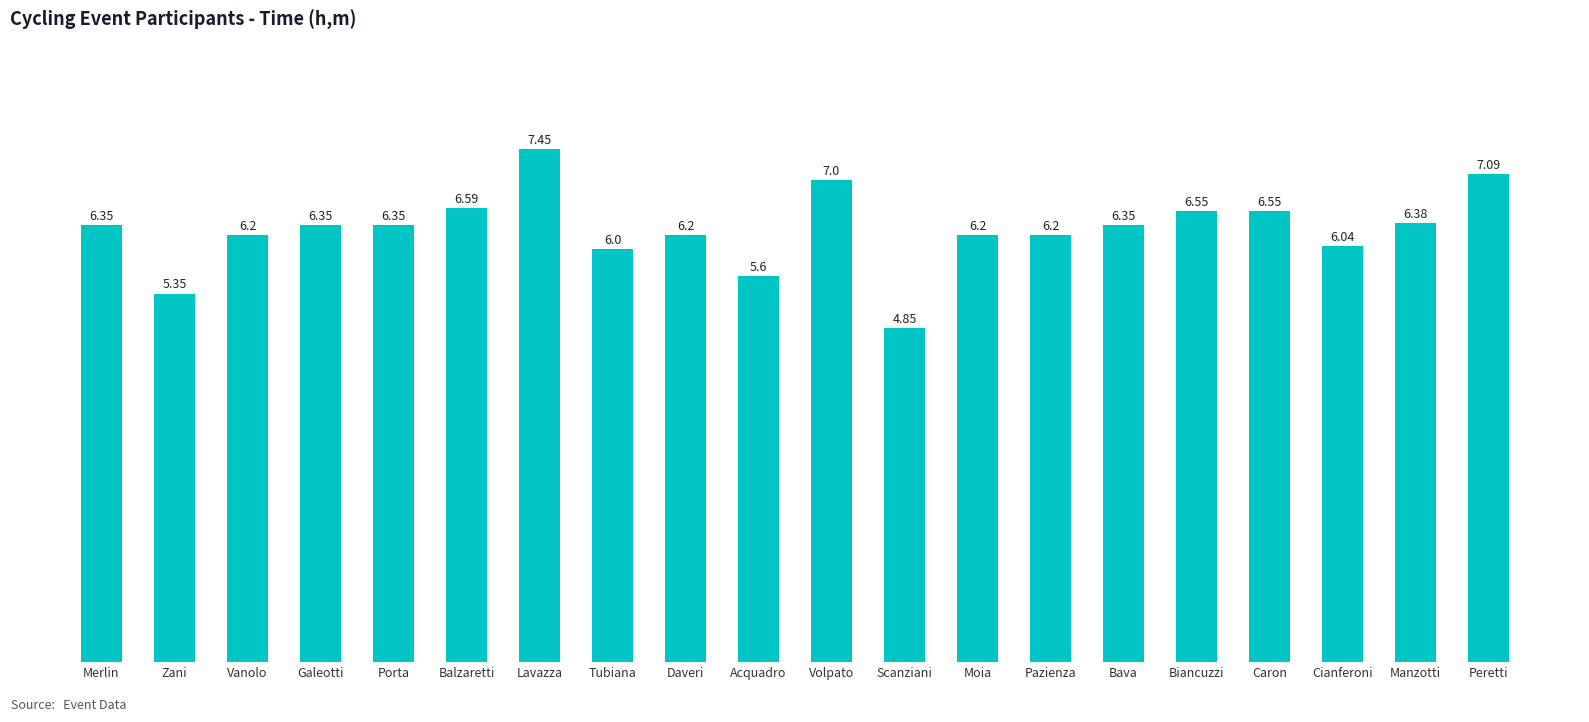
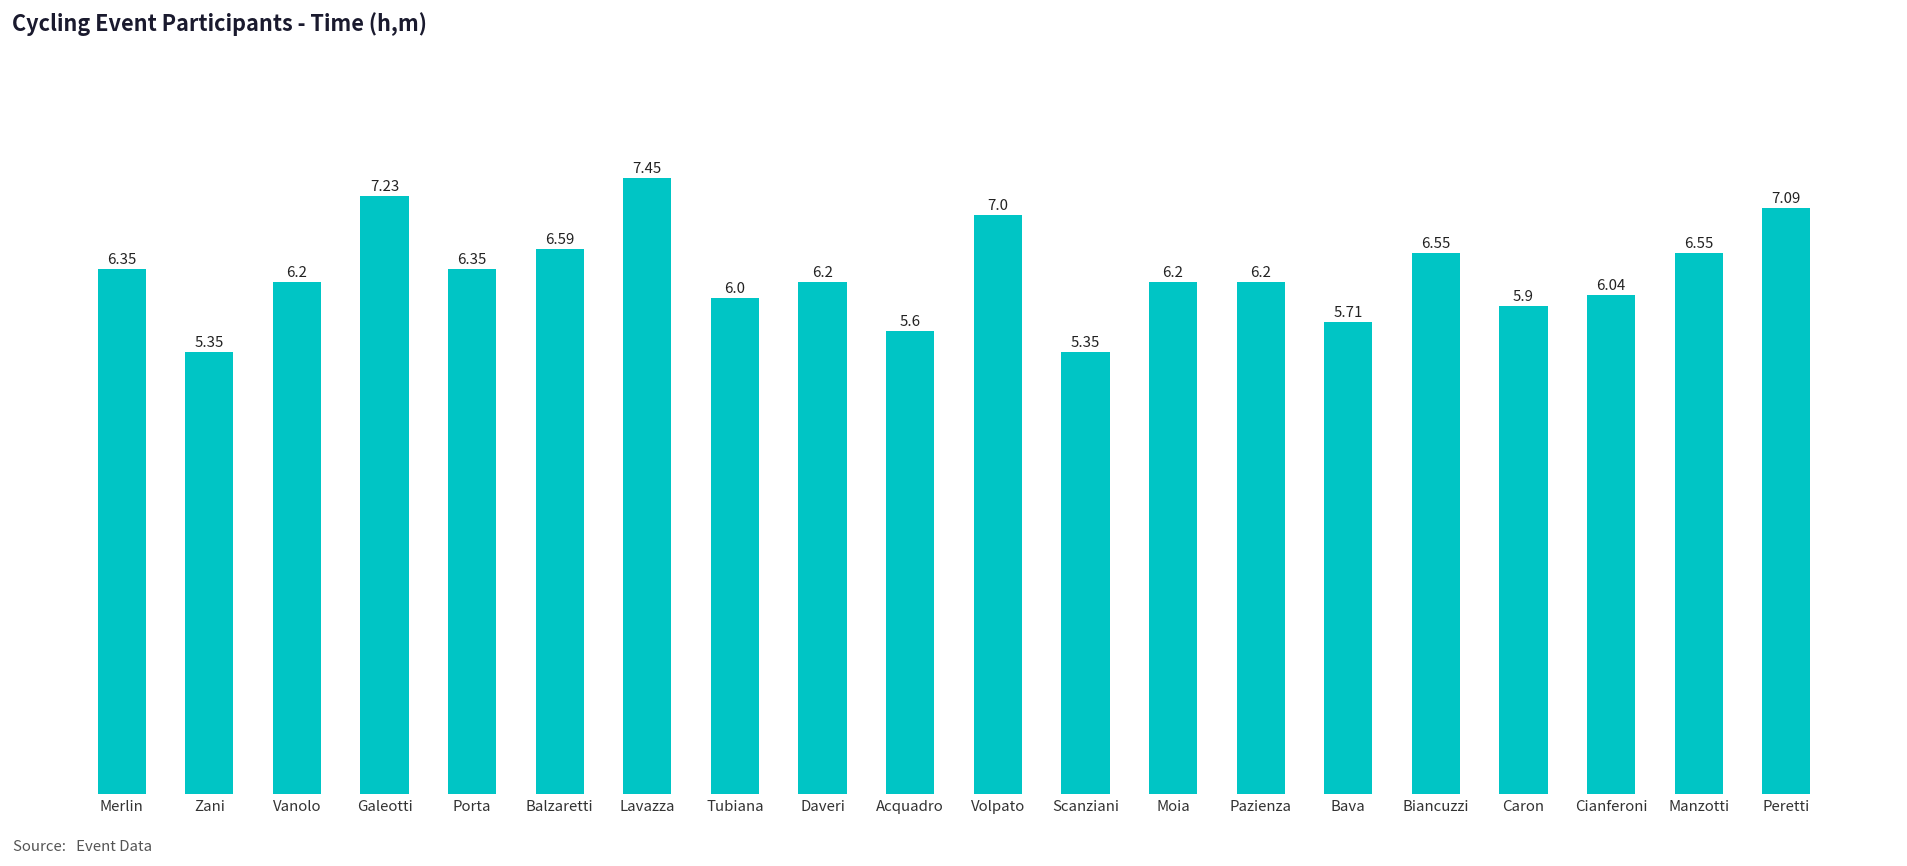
  {
    "Merlin": 6.35,
    "Zani": 5.35,
    "Vanolo": 6.2,
-   "Galeotti": 6.35,
+   "Galeotti": 7.23,
    "Porta": 6.35,
    "Balzaretti": 6.59,
    "Lavazza": 7.45,
    "Tubiana": 6.0,
    "Daveri": 6.2,
    "Acquadro": 5.6,
    "Volpato": 7.0,
-   "Scanziani": 4.85,
+   "Scanziani": 5.35,
    "Moia": 6.2,
    "Pazienza": 6.2,
-   "Bava": 6.35,
+   "Bava": 5.71,
    "Biancuzzi": 6.55,
-   "Caron": 6.55,
+   "Caron": 5.9,
    "Cianferoni": 6.04,
-   "Manzotti": 6.38,
+   "Manzotti": 6.55,
    "Peretti": 7.09
  }
